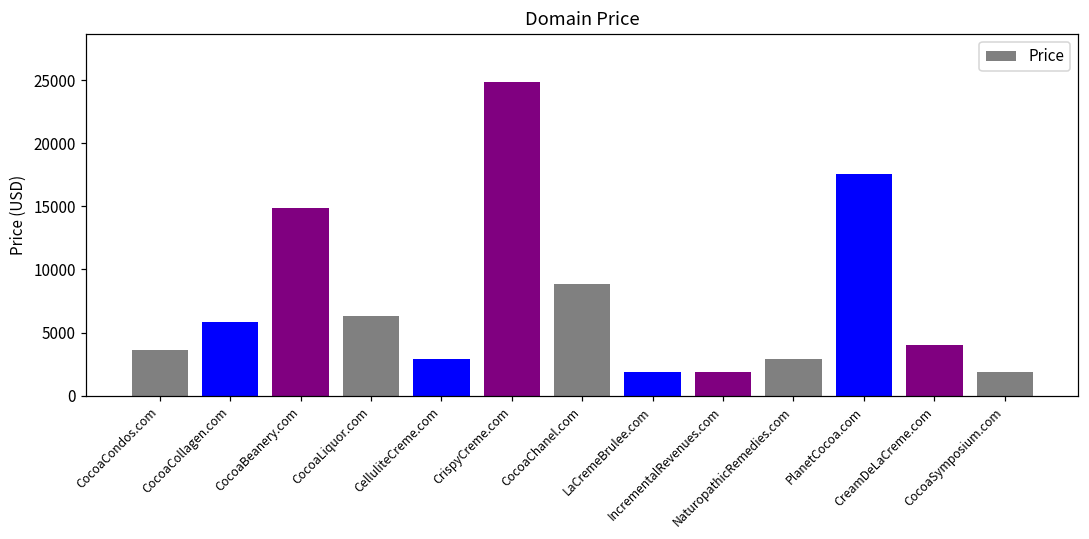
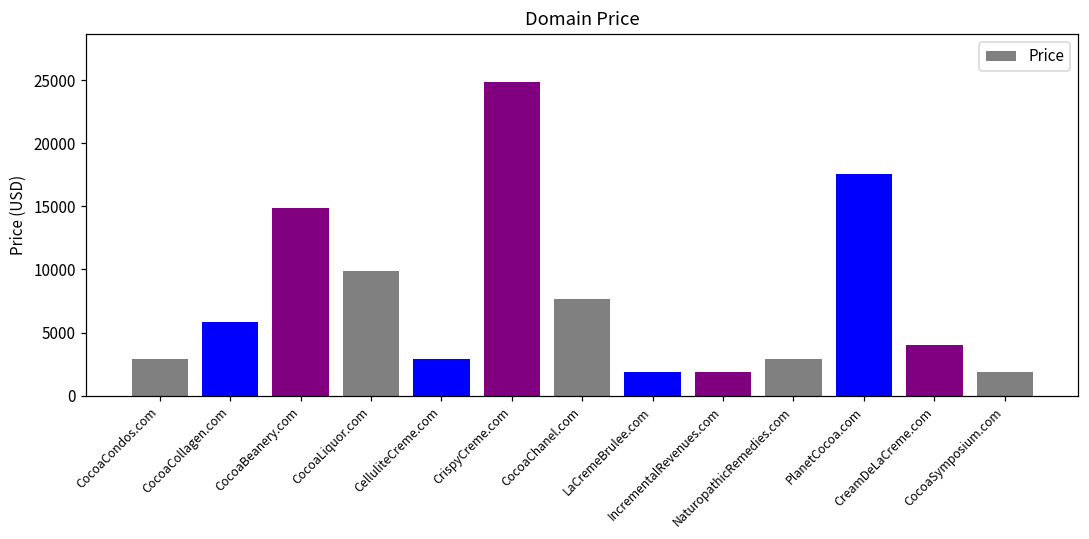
  {
-   "CocoaCondos.com": 3600,
+   "CocoaCondos.com": 2900,
    "CocoaCollagen.com": 5800,
    "CocoaBeanery.com": 14900,
-   "CocoaLiquor.com": 6300,
+   "CocoaLiquor.com": 9900,
    "CelluliteCreme.com": 2900,
    "CrispyCreme.com": 24900,
-   "CocoaChanel.com": 8900,
+   "CocoaChanel.com": 7600,
    "LaCremeBrulee.com": 1900,
    "IncrementalRevenues.com": 1900,
    "NaturopathicRemedies.com": 2900,
    "PlanetCocoa.com": 17600,
    "CreamDeLaCreme.com": 4000,
    "CocoaSymposium.com": 1900
  }
